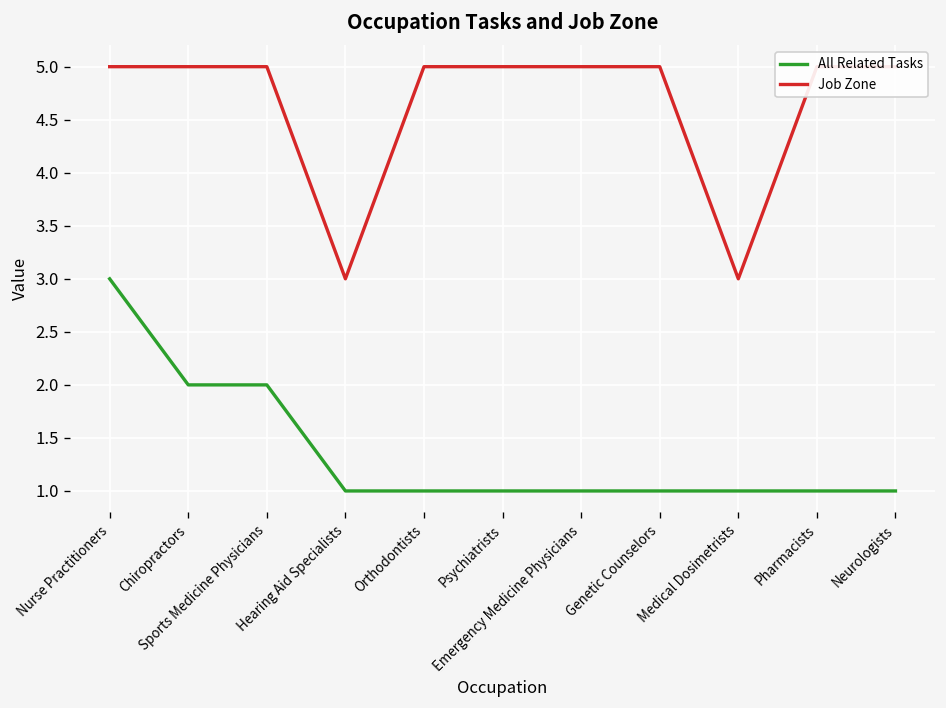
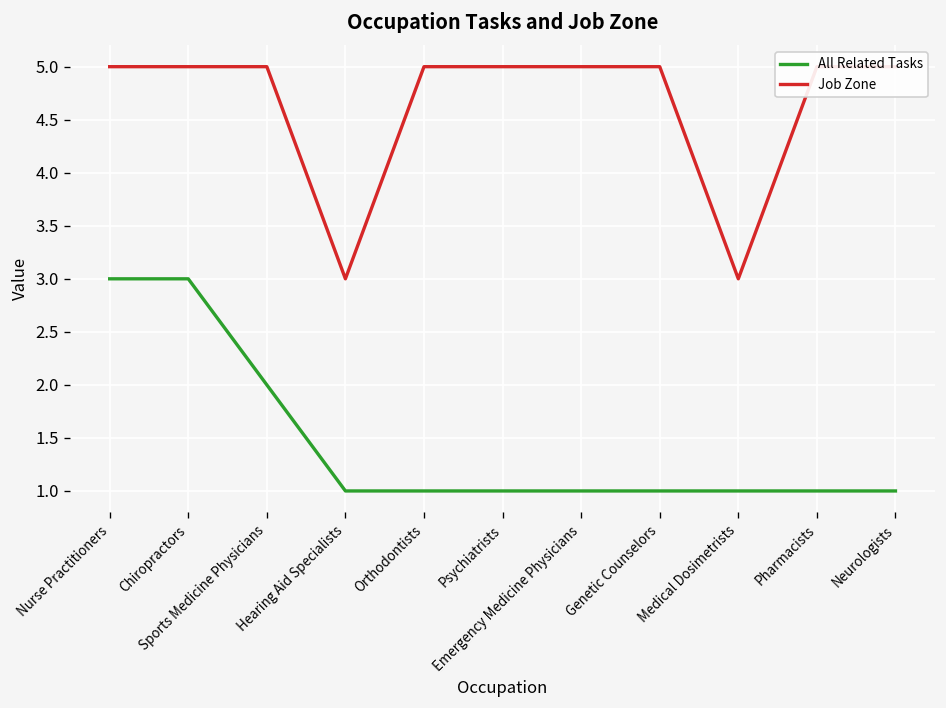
  {
    "All Related Tasks": {
      "Nurse Practitioners": 3,
-     "Chiropractors": 2,
+     "Chiropractors": 3,
      "Sports Medicine Physicians": 2,
      "Hearing Aid Specialists": 1,
      "Orthodontists": 1,
      "Psychiatrists": 1,
      "Emergency Medicine Physicians": 1,
      "Genetic Counselors": 1,
      "Medical Dosimetrists": 1,
      "Pharmacists": 1,
      "Neurologists": 1
    },
    "Job Zone": {
      "Nurse Practitioners": 5,
      "Chiropractors": 5,
      "Sports Medicine Physicians": 5,
      "Hearing Aid Specialists": 3,
      "Orthodontists": 5,
      "Psychiatrists": 5,
      "Emergency Medicine Physicians": 5,
      "Genetic Counselors": 5,
      "Medical Dosimetrists": 3
    }
  }
